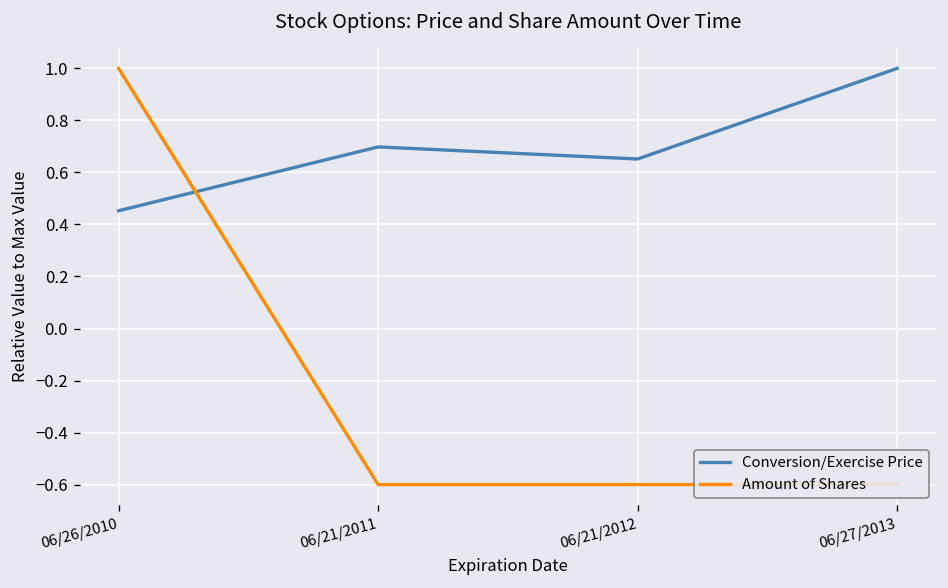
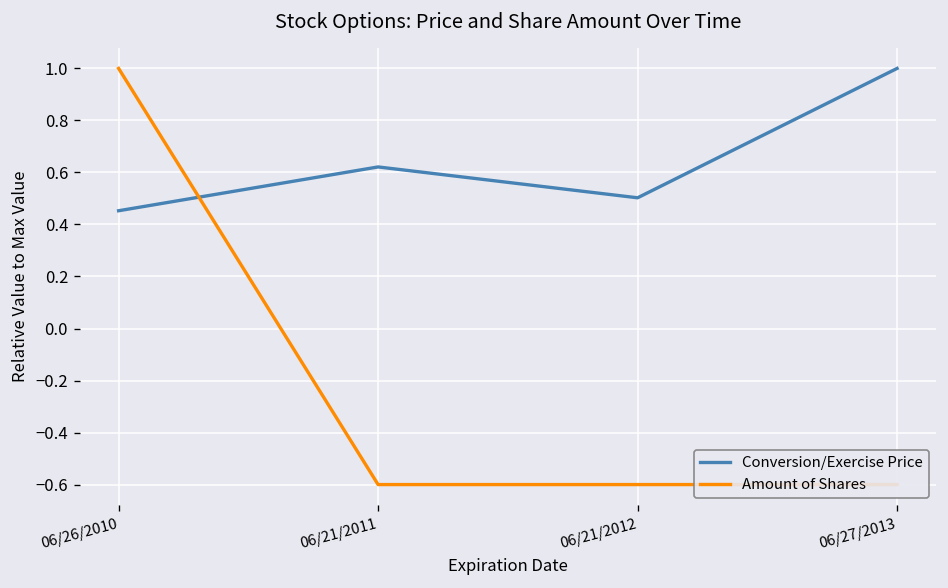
  {
    "Conversion/Exercise Price": {
      "06/26/2010": 0.45,
-     "06/21/2011": 0.70,
-     "06/21/2012": 0.65,
+     "06/21/2011": 0.62,
+     "06/21/2012": 0.50,
      "06/27/2013": 1.00
    },
    "Amount of Shares": {
      "06/26/2010": 1.00,
      "06/21/2011": -0.60,
      "06/21/2012": -0.60
    }
  }
